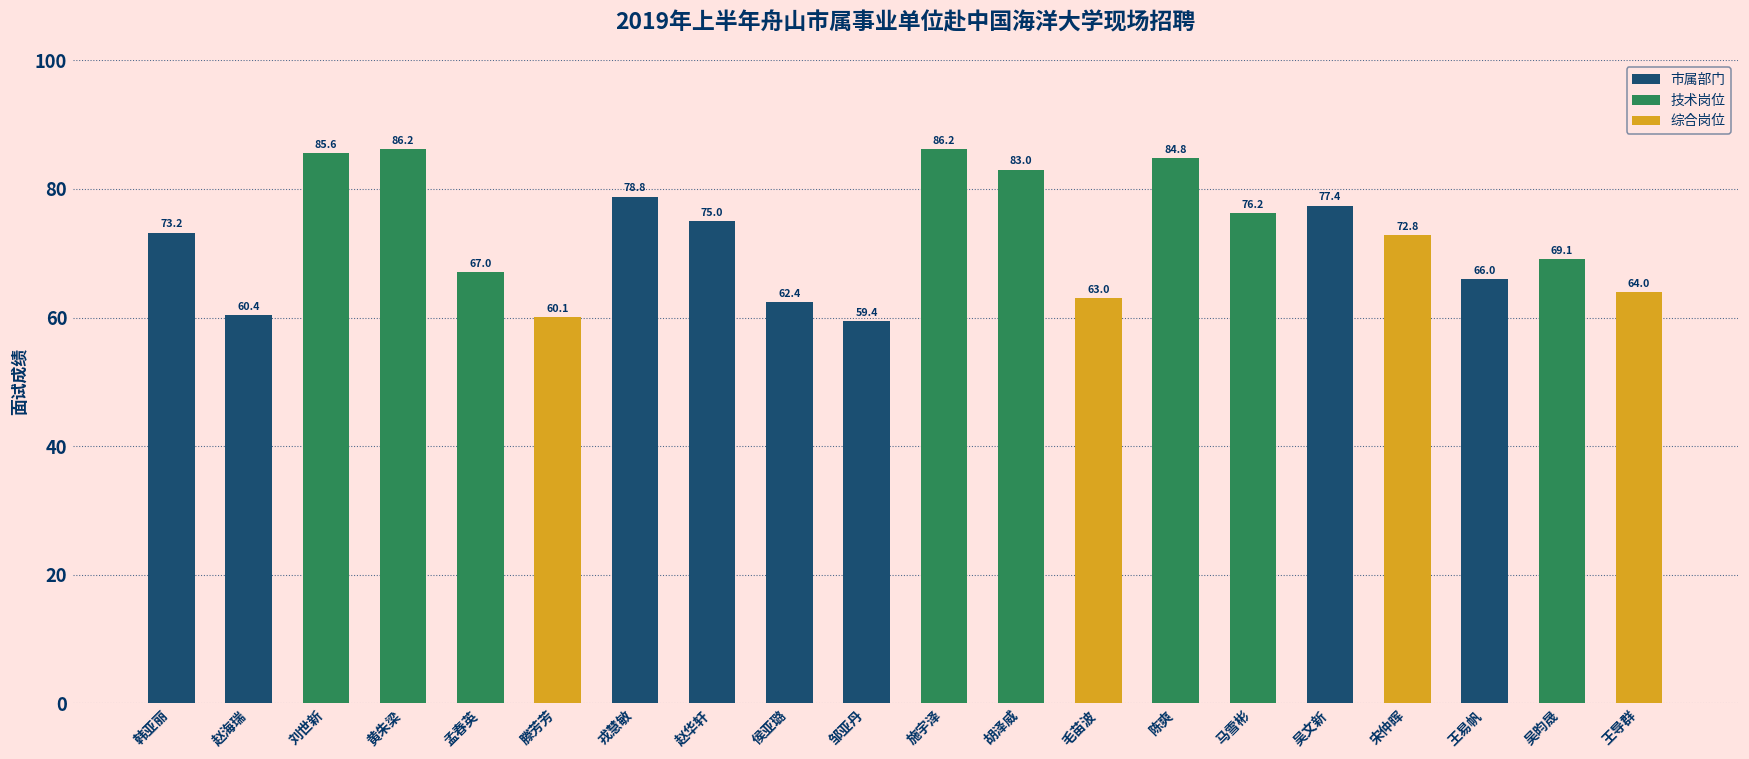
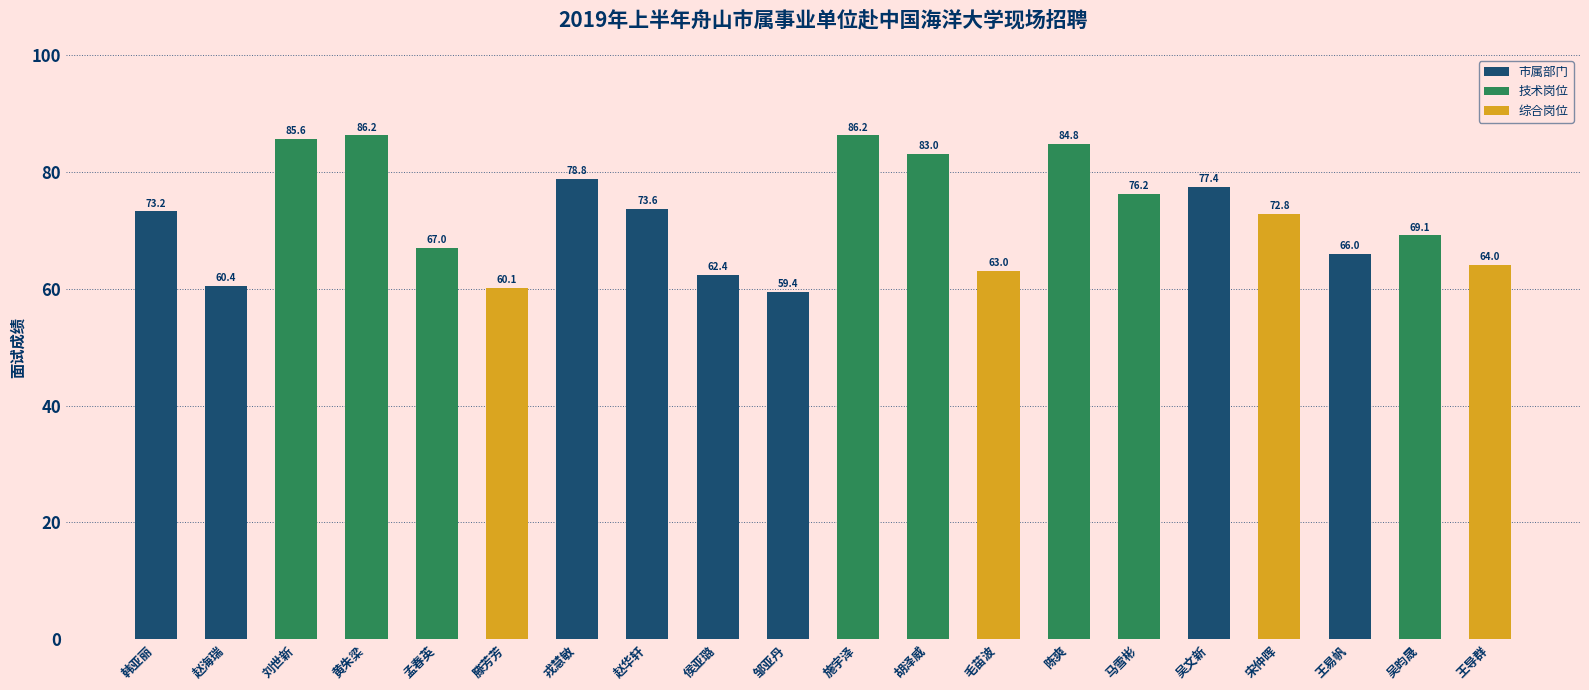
  {
    "韩亚丽": 73.2,
    "赵海瑞": 60.4,
    "刘世新": 85.6,
    "黄朱梁": 86.2,
    "孟春英": 67.0,
    "滕芳芳": 60.1,
    "戎慧敏": 78.8,
-   "赵华轩": 75.0,
+   "赵华轩": 73.6,
    "侯亚璐": 62.4,
    "邹亚丹": 59.4,
    "施宇泽": 86.2,
    "胡泽威": 83.0,
    "毛苗波": 63.0,
    "陈爽": 84.8,
    "马雪彬": 76.2,
    "吴文新": 77.4,
    "宋仲晖": 72.8,
    "王易帆": 66.0,
    "吴昀晟": 69.1,
    "王导群": 64.0
  }
